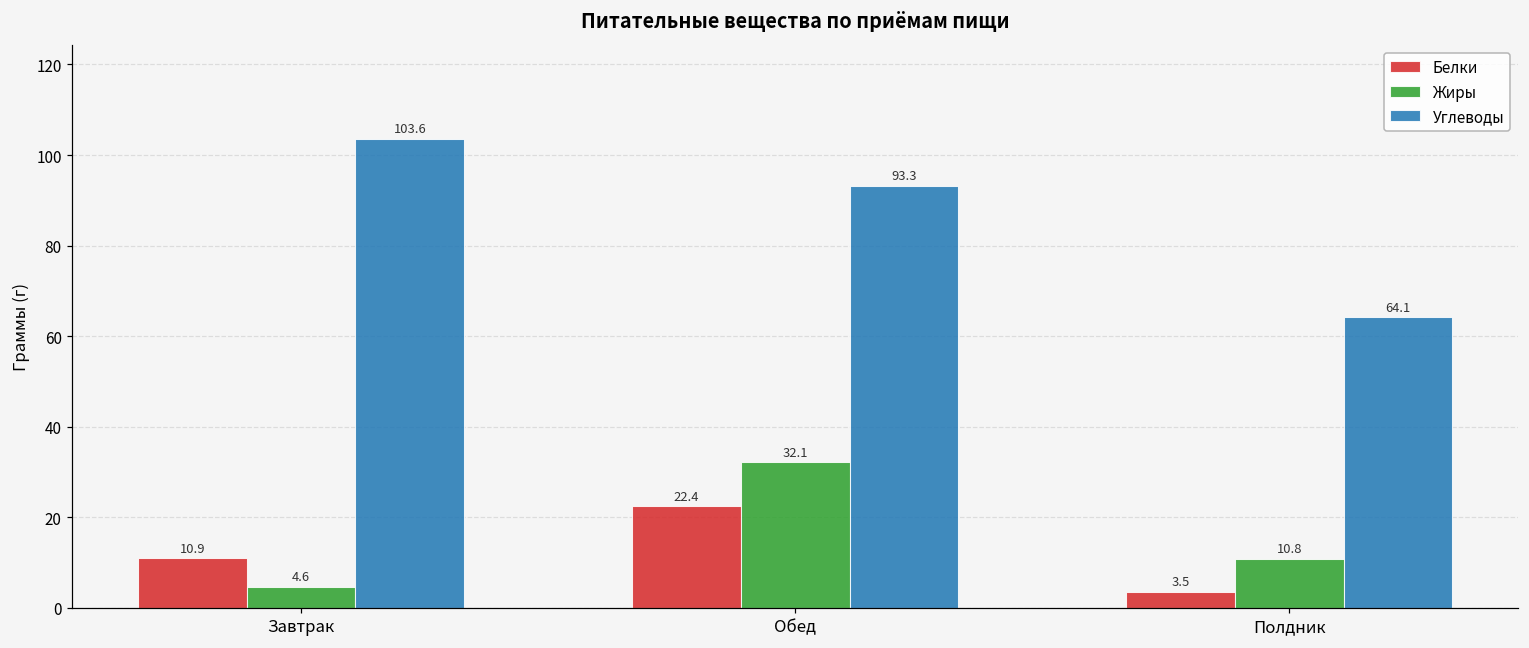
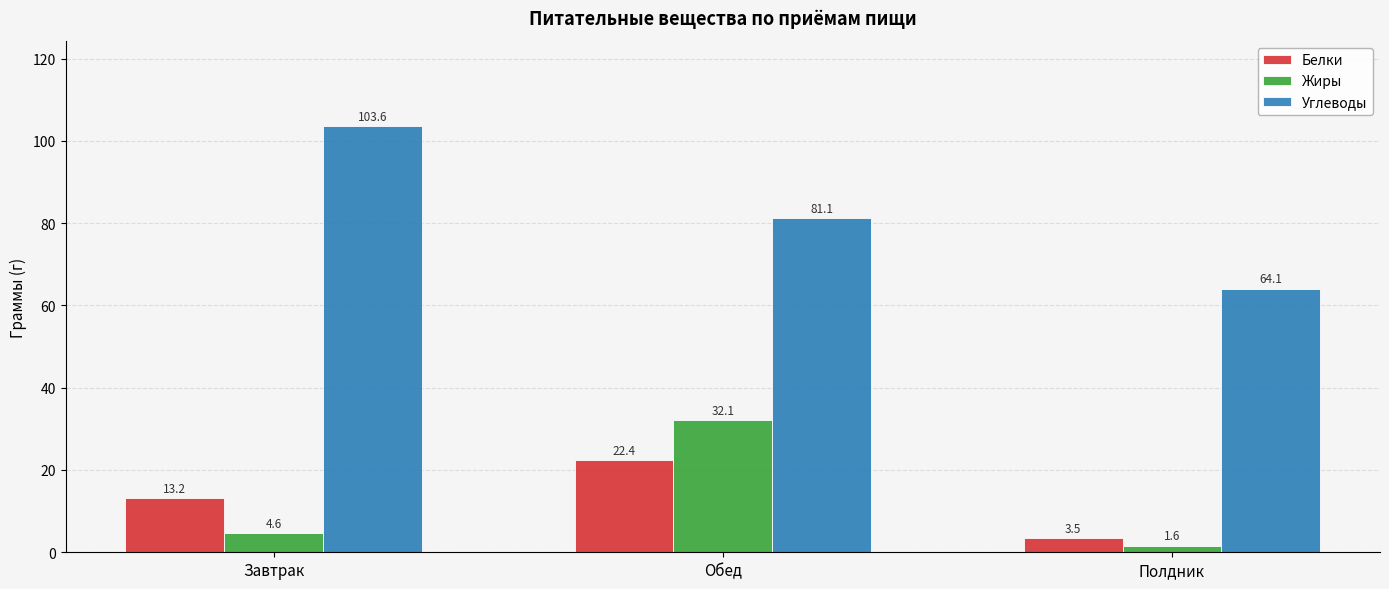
  {
    "Белки": {
-     "Завтрак": 10.9,
+     "Завтрак": 13.2,
      "Обед": 22.4,
      "Полдник": 3.5
    },
    "Жиры": {
      "Завтрак": 4.6,
      "Обед": 32.1,
-     "Полдник": 10.8
+     "Полдник": 1.6
    },
    "Углеводы": {
      "Завтрак": 103.6,
-     "Обед": 93.3,
+     "Обед": 81.1,
      "Полдник": 64.1
    }
  }
